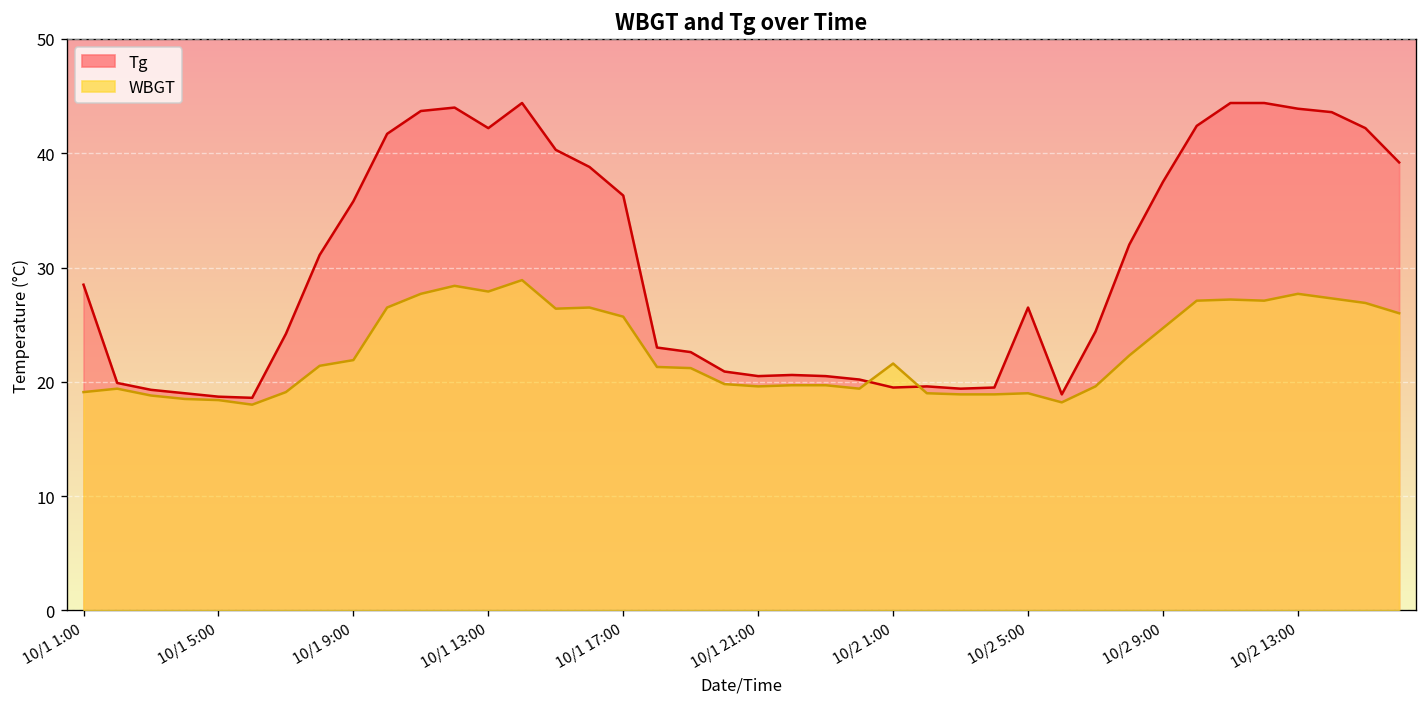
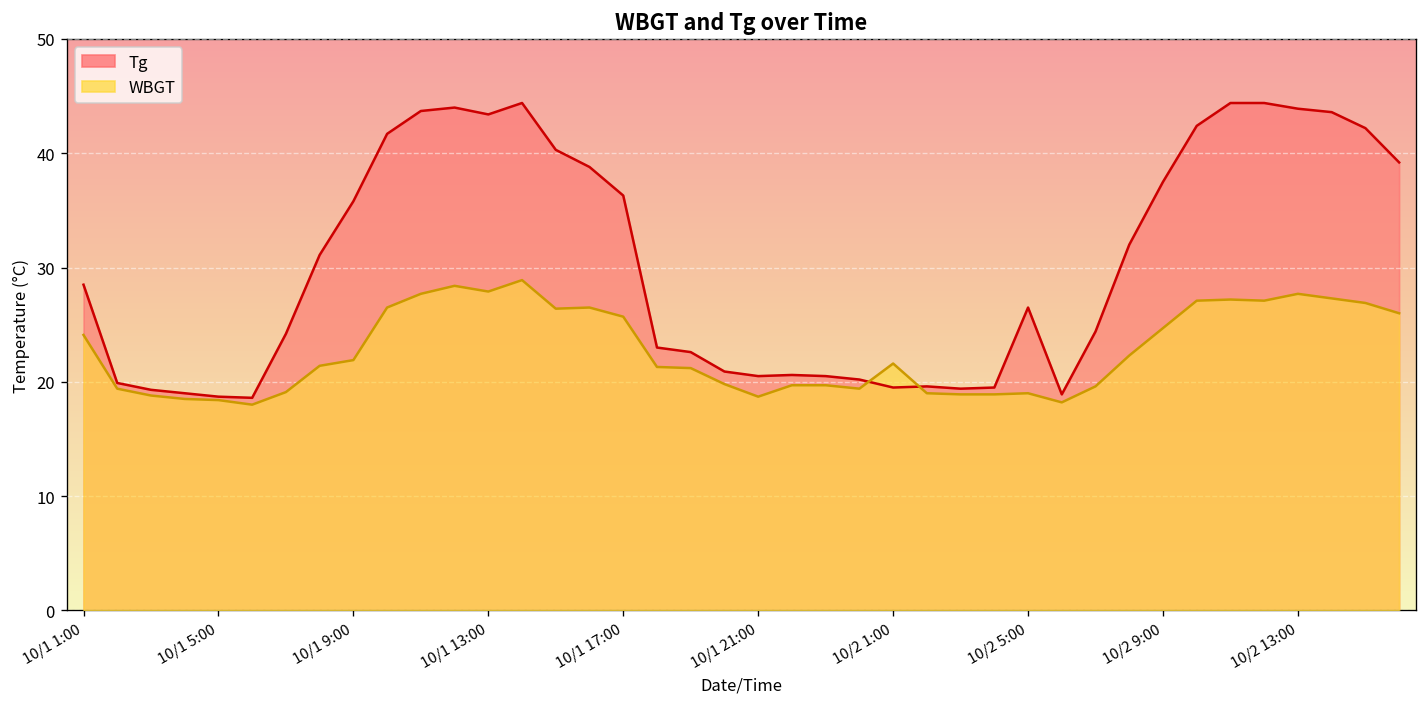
  {
    "Tg": {
      "10/1 1:00": 29,
      "10/1 5:00": 19,
      "10/1 9:00": 36,
-     "10/1 13:00": 42,
+     "10/1 13:00": 43,
      "10/1 17:00": 36,
      "10/1 21:00": 21,
      "10/2 1:00": 20,
      "10/2 5:00": 27,
      "10/2 9:00": 38,
      "10/2 13:00": 44
    },
    "WBGT": {
-     "10/1 1:00": 19,
+     "10/1 1:00": 24,
      "10/1 5:00": 18,
      "10/1 9:00": 22,
      "10/1 13:00": 28,
      "10/1 17:00": 26,
-     "10/1 21:00": 20,
+     "10/1 21:00": 19,
      "10/2 1:00": 22,
      "10/2 5:00": 19,
      "10/2 9:00": 25,
      "10/2 13:00": 28
    }
  }
